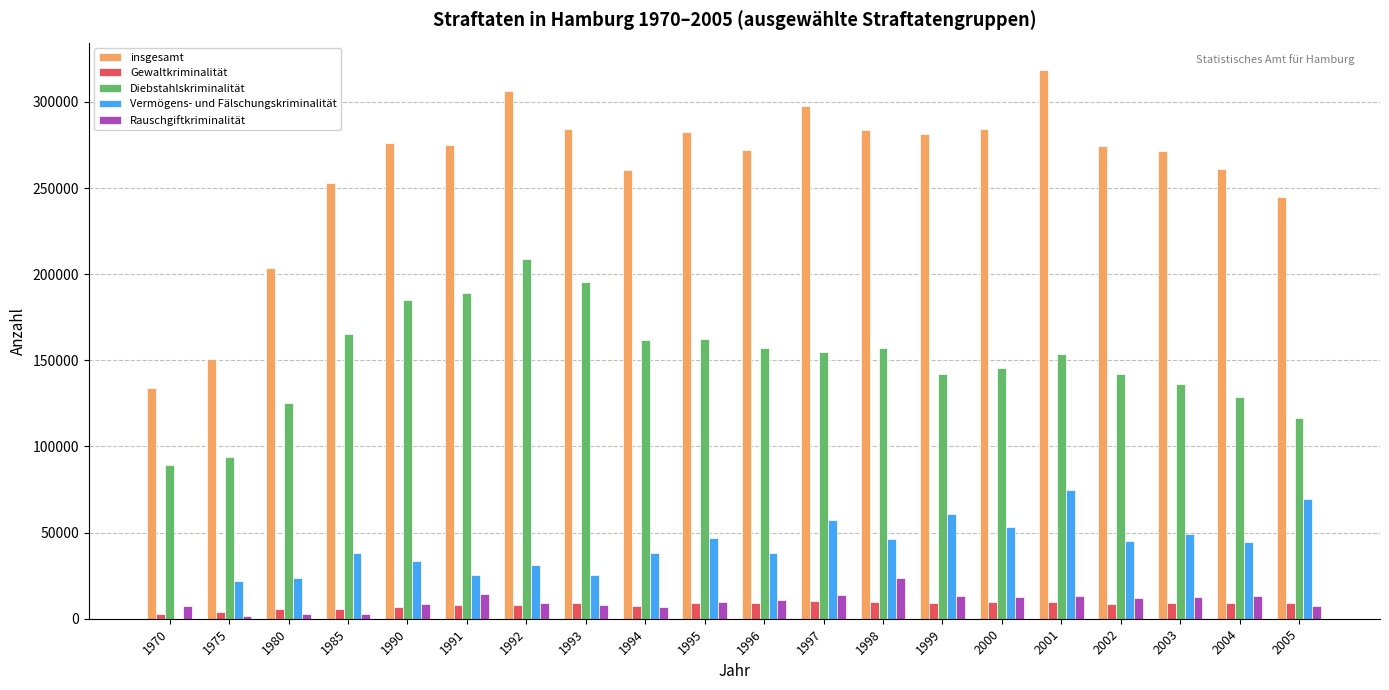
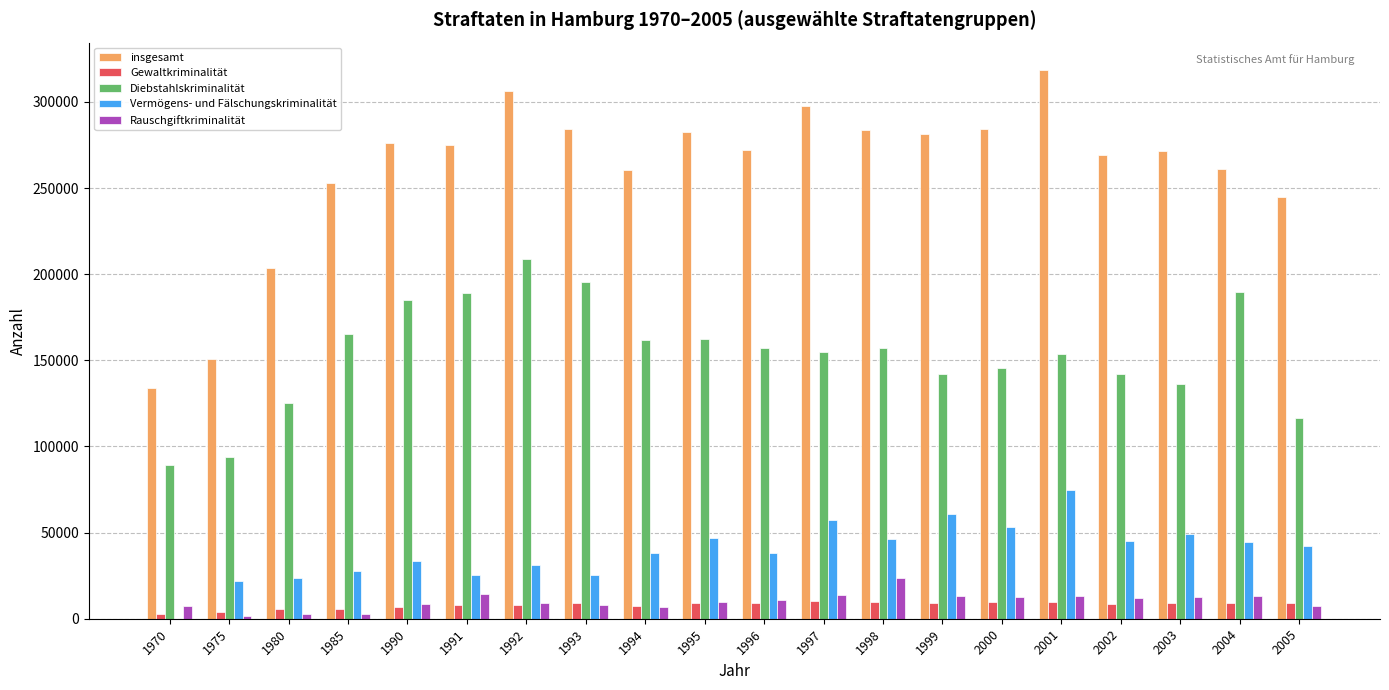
  {
    "insgesamt": {
      "1970": 134000,
      "1975": 151000,
      "1980": 204000,
      "1985": 253000,
      "1990": 276000,
      "1991": 275000,
      "1992": 307000,
      "1993": 284000,
      "1994": 260000,
      "1995": 283000,
      "1996": 272000,
      "1997": 298000,
      "1998": 284000,
      "1999": 281000,
      "2000": 284000,
      "2001": 319000,
-     "2002": 275000,
+     "2002": 269000,
      "2003": 271000,
      "2004": 261000,
      "2005": 245000
    },
    "Gewaltkriminalität": {
      "1970": 3000,
      "1975": 4000,
      "1980": 6000,
      "1985": 6000,
      "1990": 7000,
      "1991": 8000,
      "1992": 8000,
      "1993": 9000,
      "1994": 8000,
      "1995": 9000,
      "1996": 9000,
      "1997": 10000,
      "1998": 10000,
      "1999": 9000,
      "2000": 10000,
      "2001": 10000,
      "2002": 9000,
      "2003": 9000,
      "2004": 9000,
      "2005": 9000
    },
    "Diebstahlskriminalität": {
      "1970": 89000,
      "1975": 94000,
      "1980": 125000,
      "1985": 166000,
      "1990": 185000,
      "1991": 189000,
      "1992": 209000,
      "1993": 195000,
      "1994": 162000,
      "1995": 163000,
      "1996": 157000,
      "1997": 155000,
      "1998": 157000,
      "1999": 142000,
      "2000": 145000,
      "2001": 154000,
      "2002": 142000,
      "2003": 136000,
-     "2004": 129000,
+     "2004": 189000,
      "2005": 117000
    },
    "Vermögens- und Fälschungskriminalität": {
      "1970": 0,
      "1975": 22000,
      "1980": 23000,
-     "1985": 38000,
+     "1985": 27000,
      "1990": 34000,
      "1991": 25000,
      "1992": 31000,
      "1993": 25000,
      "1994": 38000,
      "1995": 47000,
      "1996": 38000,
      "1997": 57000,
      "1998": 46000,
      "1999": 61000,
      "2000": 53000,
      "2001": 75000,
      "2002": 45000,
      "2003": 49000,
      "2004": 44000,
-     "2005": 69000
+     "2005": 42000
    },
    "Rauschgiftkriminalität": {
      "1970": 7000,
      "1975": 2000,
      "1980": 2000,
      "1985": 3000,
      "1990": 8000,
      "1991": 14000,
      "1992": 9000,
      "1993": 8000,
      "1994": 7000,
      "1995": 10000,
      "1996": 11000,
      "1997": 14000,
      "1998": 24000,
      "1999": 13000,
      "2000": 13000,
      "2001": 13000,
      "2002": 12000,
      "2003": 13000,
      "2004": 13000,
      "2005": 7000
    }
  }
